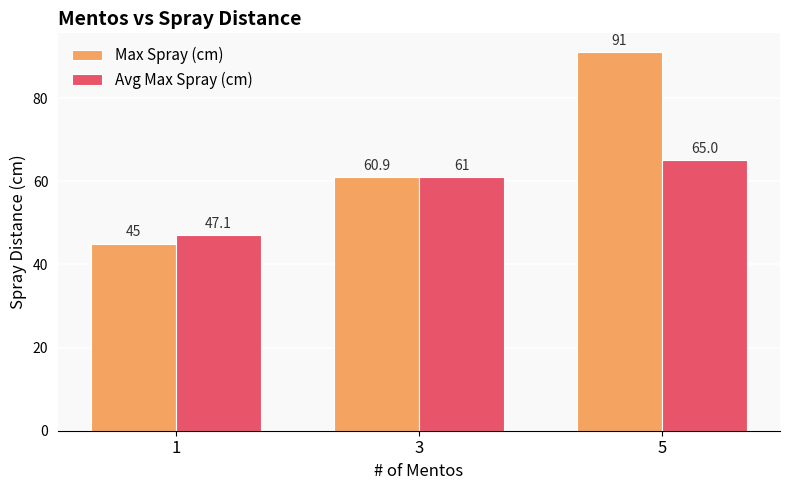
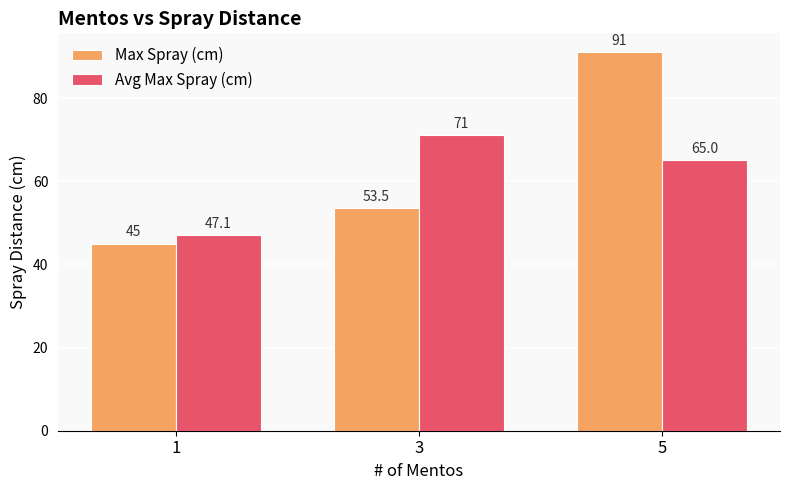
  {
    "Max Spray (cm)": {
      "1": 45,
-     "3": 60.9,
+     "3": 53.5,
      "5": 91
    },
    "Avg Max Spray (cm)": {
      "1": 47.1,
-     "3": 61,
+     "3": 71,
      "5": 65.0
    }
  }
